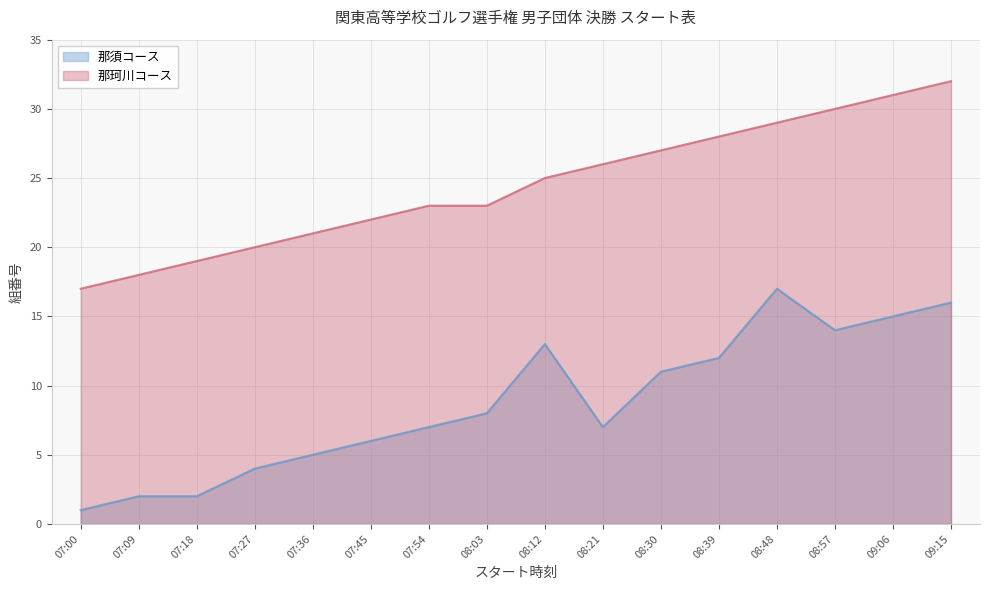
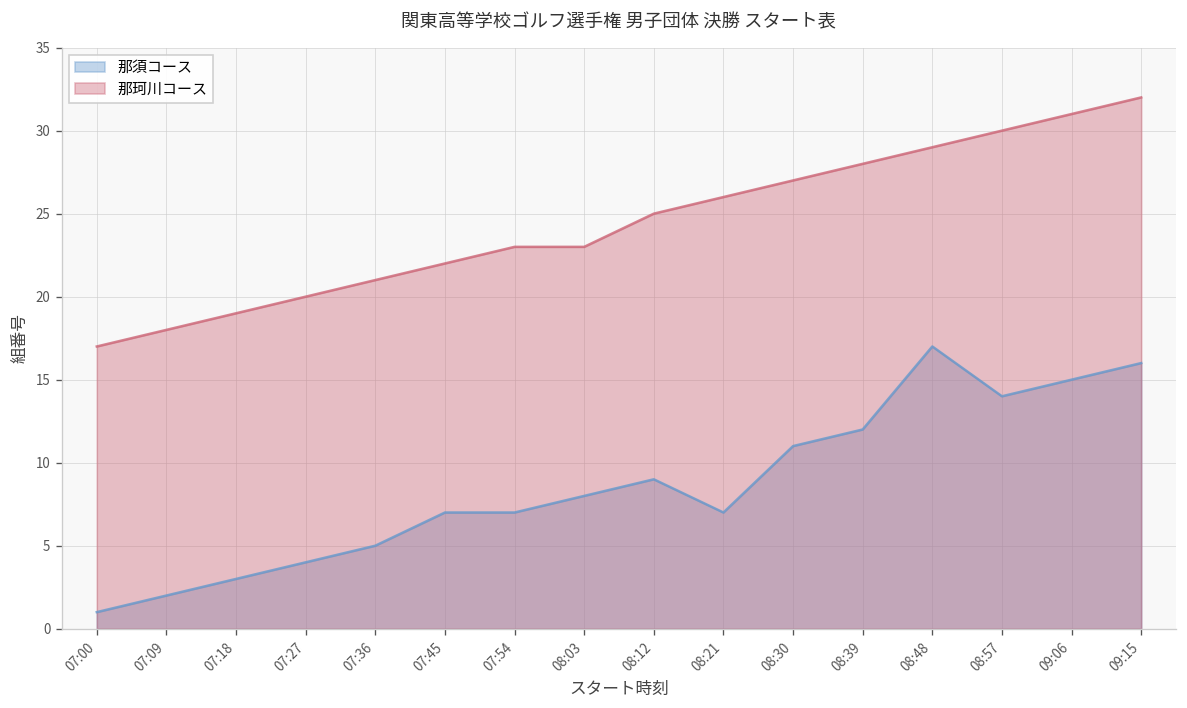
  {
    "那須コース": {
      "07:00": 1,
      "07:09": 2,
-     "07:18": 2,
+     "07:18": 3,
      "07:27": 4,
      "07:36": 5,
-     "07:45": 6,
+     "07:45": 7,
      "07:54": 7,
      "08:03": 8,
-     "08:12": 13,
+     "08:12": 9,
      "08:21": 7,
      "08:30": 11,
      "08:39": 12,
      "08:48": 17,
      "08:57": 14,
      "09:06": 15,
      "09:15": 16
    },
    "那珂川コース": {
      "07:00": 17,
      "07:09": 18,
      "07:18": 19,
      "07:27": 20,
      "07:36": 21,
      "07:45": 22,
      "07:54": 23,
      "08:03": 23,
      "08:12": 25,
      "08:21": 26,
      "08:30": 27,
      "08:39": 28,
      "08:48": 29,
      "08:57": 30,
      "09:06": 31,
      "09:15": 32
    }
  }
